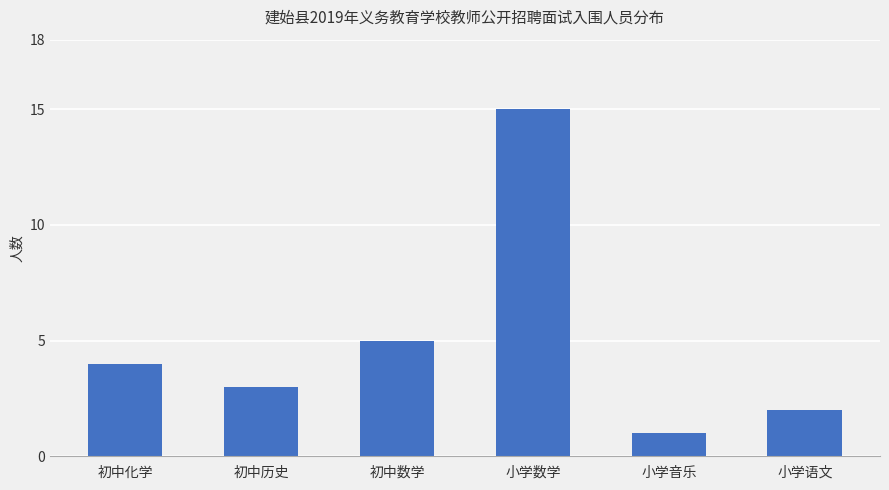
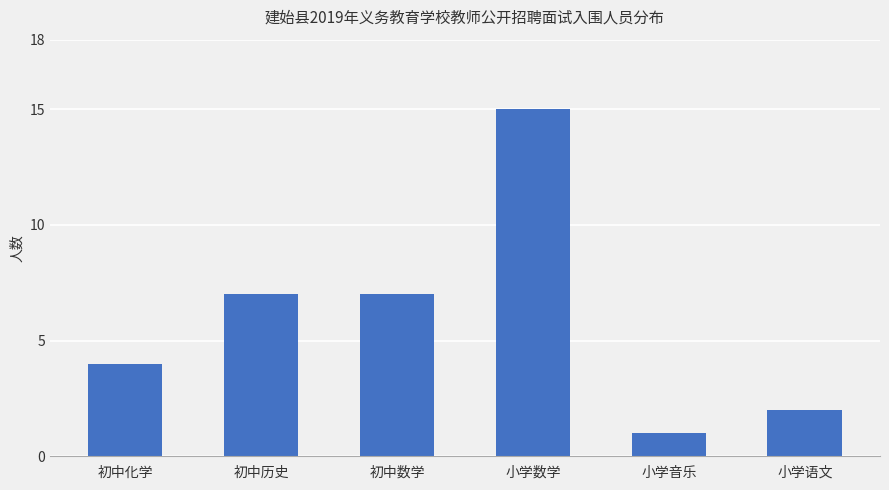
  {
    "初中化学": 4,
-   "初中历史": 3,
-   "初中数学": 5,
+   "初中历史": 7,
+   "初中数学": 7,
    "小学数学": 15,
    "小学音乐": 1,
    "小学语文": 2
  }
